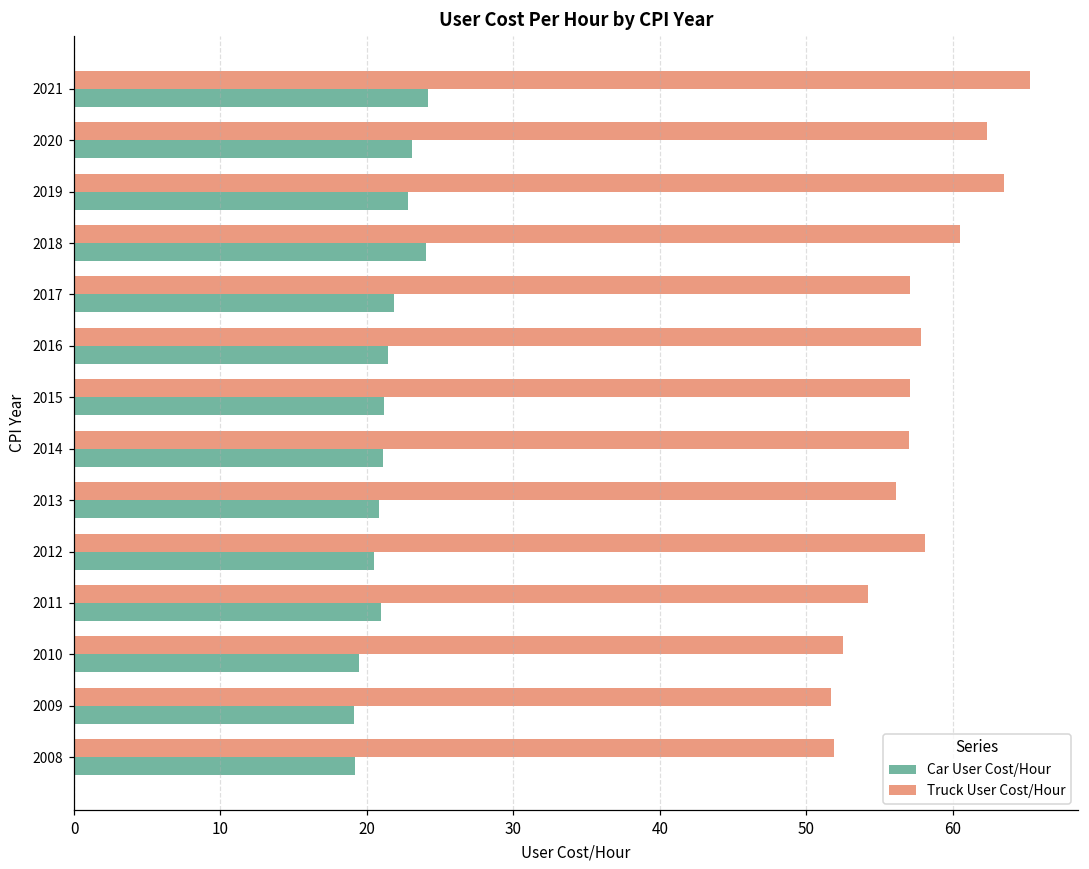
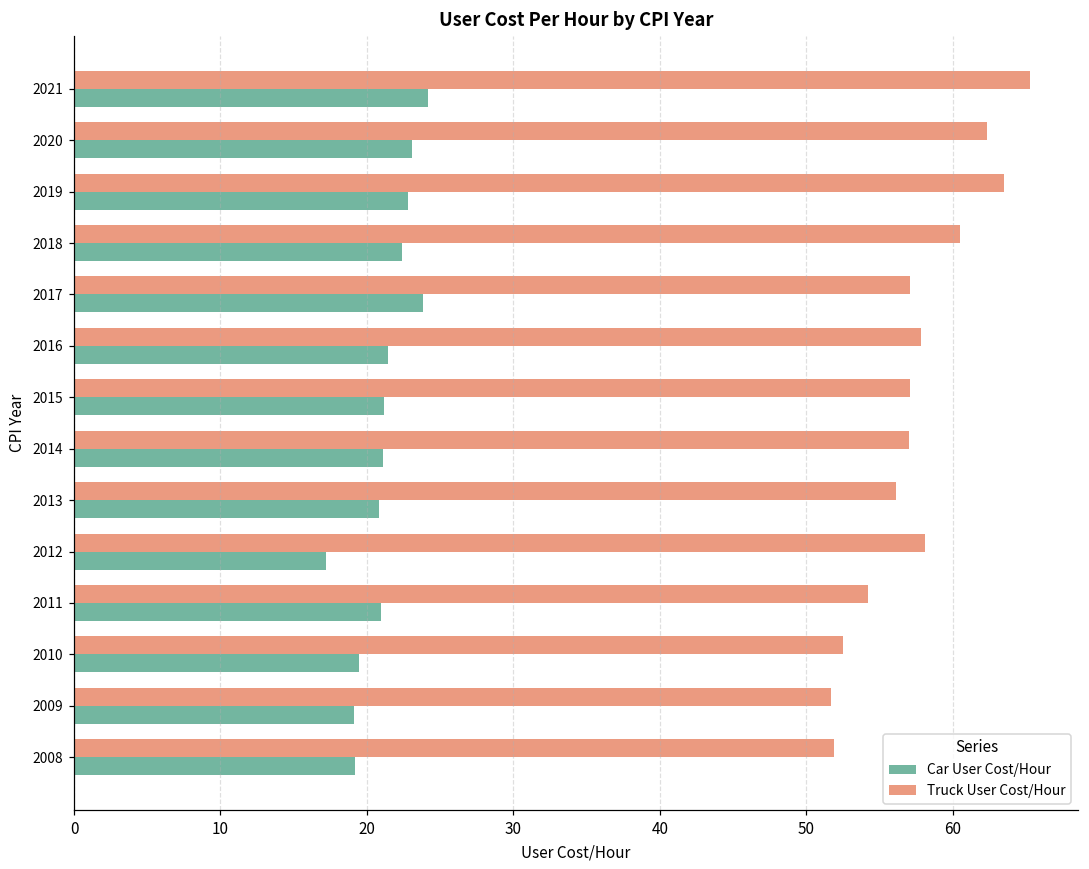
  {
    "Car User Cost/Hour": {
      "2021": 24.2,
      "2020": 23.1,
      "2019": 22.8,
-     "2018": 24.0,
-     "2017": 21.9,
+     "2018": 22.4,
+     "2017": 23.8,
      "2016": 21.4,
      "2015": 21.2,
      "2014": 21.1,
      "2013": 20.8,
-     "2012": 20.5,
+     "2012": 17.2,
      "2011": 20.9,
      "2010": 19.5,
      "2009": 19.2,
      "2008": 19.2
    },
    "Truck User Cost/Hour": {
      "2021": 65.3,
      "2020": 62.4,
      "2019": 63.5,
      "2018": 60.5,
      "2017": 57.1,
      "2016": 57.8,
      "2015": 57.1,
      "2014": 57.0,
      "2013": 56.1,
      "2012": 58.1,
      "2011": 54.2,
      "2010": 52.5,
      "2009": 51.7,
      "2008": 51.9
    }
  }
